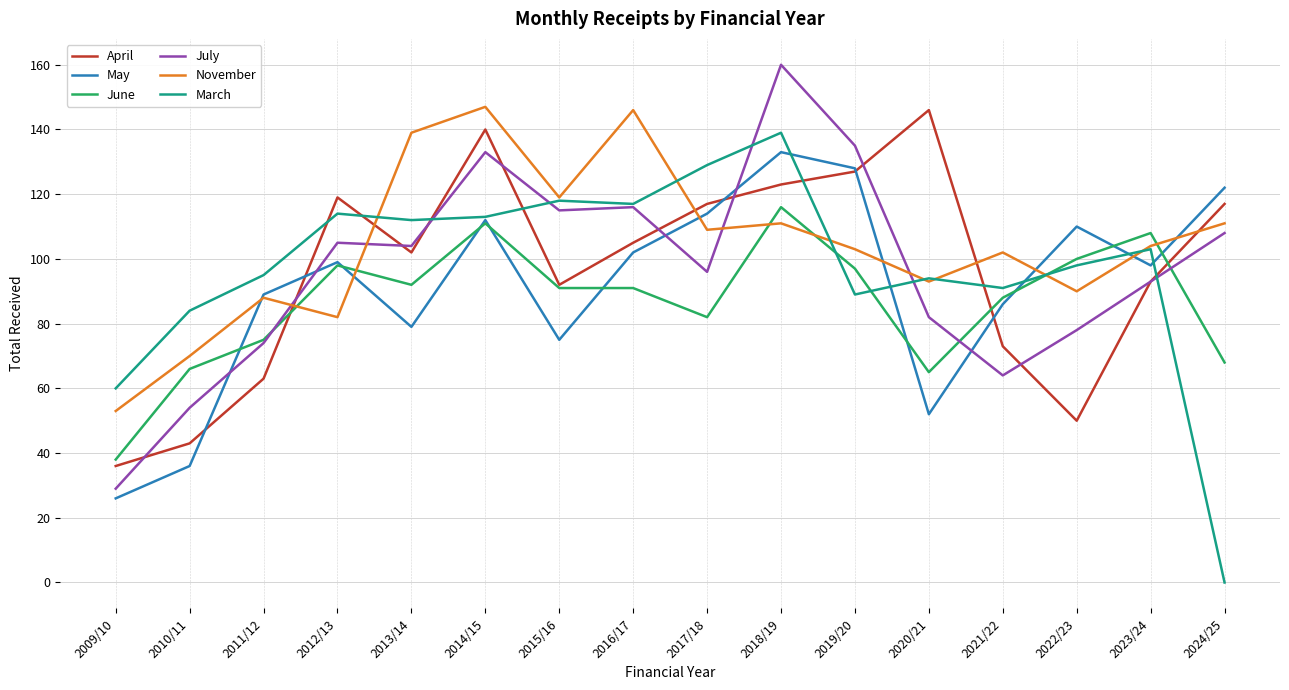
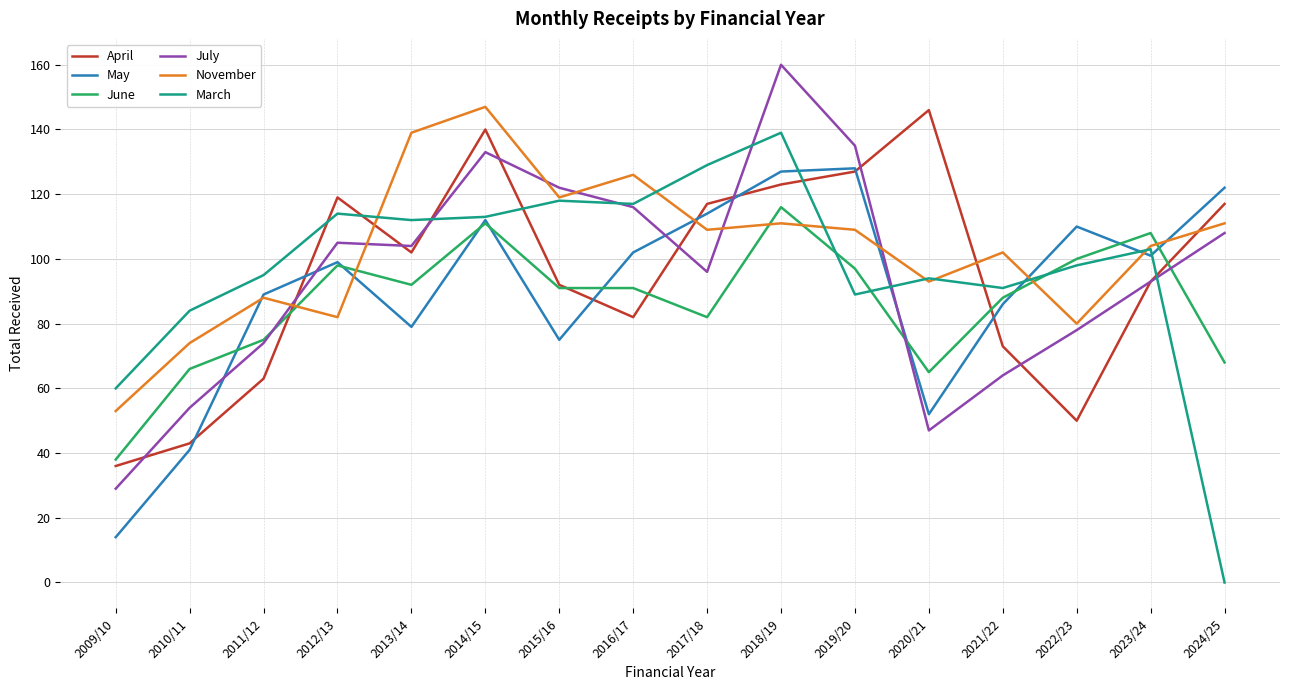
  {
    "April": {
      "2009/10": 36,
      "2010/11": 43,
      "2011/12": 63,
      "2012/13": 119,
      "2013/14": 102,
      "2014/15": 140,
      "2015/16": 92,
-     "2016/17": 105,
+     "2016/17": 82,
      "2017/18": 117,
      "2018/19": 123,
      "2019/20": 127,
      "2020/21": 146,
      "2021/22": 73,
      "2022/23": 50,
      "2024/25": 117
    },
    "May": {
-     "2009/10": 26,
-     "2010/11": 36,
+     "2009/10": 14,
+     "2010/11": 41,
      "2011/12": 89,
      "2012/13": 99,
      "2013/14": 79,
      "2014/15": 112,
      "2015/16": 75,
      "2016/17": 102,
      "2017/18": 114,
-     "2018/19": 133,
+     "2018/19": 127,
      "2019/20": 128,
      "2020/21": 52,
      "2021/22": 86,
      "2022/23": 110,
-     "2023/24": 98,
+     "2023/24": 101,
      "2024/25": 122
    },
    "July": {
      "2009/10": 29,
      "2010/11": 54,
      "2011/12": 74,
      "2012/13": 105,
      "2013/14": 104,
      "2014/15": 133,
-     "2015/16": 115,
+     "2015/16": 122,
      "2016/17": 116,
      "2017/18": 96,
      "2018/19": 160,
      "2019/20": 135,
-     "2020/21": 82,
+     "2020/21": 47,
      "2021/22": 64,
      "2022/23": 78,
      "2024/25": 108
    },
    "November": {
      "2009/10": 53,
-     "2010/11": 70,
+     "2010/11": 74,
      "2011/12": 88,
      "2012/13": 82,
      "2013/14": 139,
      "2014/15": 147,
      "2015/16": 119,
-     "2016/17": 146,
+     "2016/17": 126,
      "2017/18": 109,
      "2018/19": 111,
-     "2019/20": 103,
+     "2019/20": 109,
      "2020/21": 93,
      "2021/22": 102,
-     "2022/23": 90,
+     "2022/23": 80,
      "2023/24": 104,
      "2024/25": 111
    }
  }
